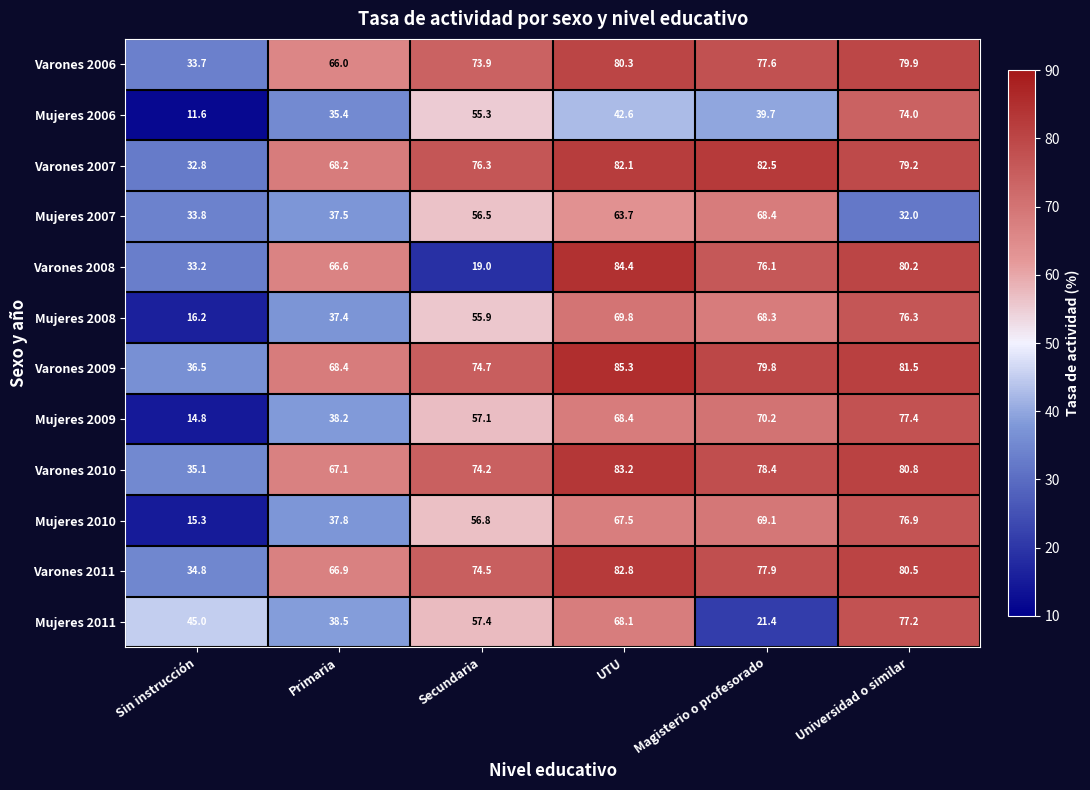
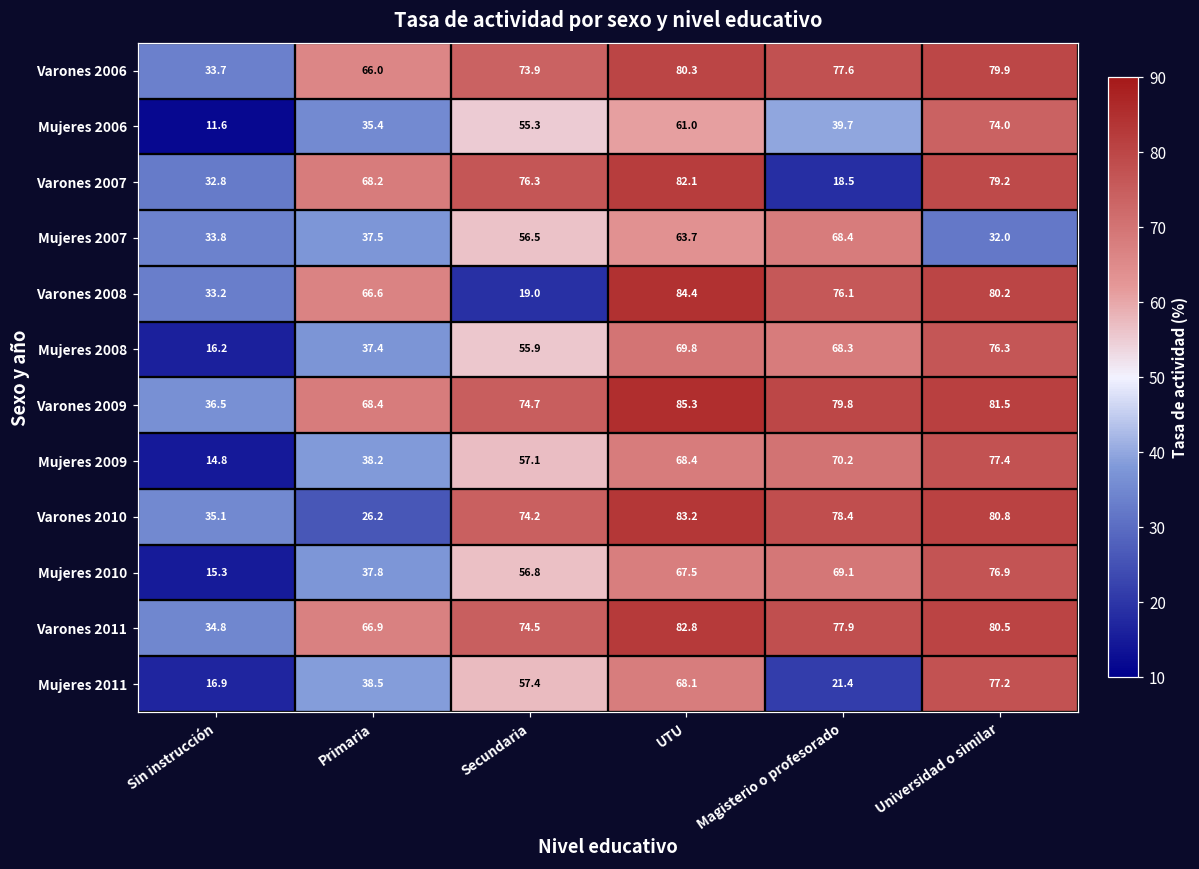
  {
    "Varones 2006": {
      "Sin instrucción": 33.7,
      "Primaria": 66.0,
      "Secundaria": 73.9,
      "UTU": 80.3,
      "Magisterio o profesorado": 77.6,
      "Universidad o similar": 79.9
    },
    "Mujeres 2006": {
      "Sin instrucción": 11.6,
      "Primaria": 35.4,
      "Secundaria": 55.3,
-     "UTU": 42.6,
+     "UTU": 61.0,
      "Magisterio o profesorado": 39.7,
      "Universidad o similar": 74.0
    },
    "Varones 2007": {
      "Sin instrucción": 32.8,
      "Primaria": 68.2,
      "Secundaria": 76.3,
      "UTU": 82.1,
-     "Magisterio o profesorado": 82.5,
+     "Magisterio o profesorado": 18.5,
      "Universidad o similar": 79.2
    },
    "Mujeres 2007": {
      "Sin instrucción": 33.8,
      "Primaria": 37.5,
      "Secundaria": 56.5,
      "UTU": 63.7,
      "Magisterio o profesorado": 68.4,
      "Universidad o similar": 32.0
    },
    "Varones 2008": {
      "Sin instrucción": 33.2,
      "Primaria": 66.6,
      "Secundaria": 19.0,
      "UTU": 84.4,
      "Magisterio o profesorado": 76.1,
      "Universidad o similar": 80.2
    },
    "Mujeres 2008": {
      "Sin instrucción": 16.2,
      "Primaria": 37.4,
      "Secundaria": 55.9,
      "UTU": 69.8,
      "Magisterio o profesorado": 68.3,
      "Universidad o similar": 76.3
    },
    "Varones 2009": {
      "Sin instrucción": 36.5,
      "Primaria": 68.4,
      "Secundaria": 74.7,
      "UTU": 85.3,
      "Magisterio o profesorado": 79.8,
      "Universidad o similar": 81.5
    },
    "Mujeres 2009": {
      "Sin instrucción": 14.8,
      "Primaria": 38.2,
      "Secundaria": 57.1,
      "UTU": 68.4,
      "Magisterio o profesorado": 70.2,
      "Universidad o similar": 77.4
    },
    "Varones 2010": {
      "Sin instrucción": 35.1,
-     "Primaria": 67.1,
+     "Primaria": 26.2,
      "Secundaria": 74.2,
      "UTU": 83.2,
      "Magisterio o profesorado": 78.4,
      "Universidad o similar": 80.8
    },
    "Mujeres 2010": {
      "Sin instrucción": 15.3,
      "Primaria": 37.8,
      "Secundaria": 56.8,
      "UTU": 67.5,
      "Magisterio o profesorado": 69.1,
      "Universidad o similar": 76.9
    },
    "Varones 2011": {
      "Sin instrucción": 34.8,
      "Primaria": 66.9,
      "Secundaria": 74.5,
      "UTU": 82.8,
      "Magisterio o profesorado": 77.9,
      "Universidad o similar": 80.5
    },
    "Mujeres 2011": {
-     "Sin instrucción": 45.0,
+     "Sin instrucción": 16.9,
      "Primaria": 38.5,
      "Secundaria": 57.4,
      "UTU": 68.1,
      "Magisterio o profesorado": 21.4,
      "Universidad o similar": 77.2
    }
  }
